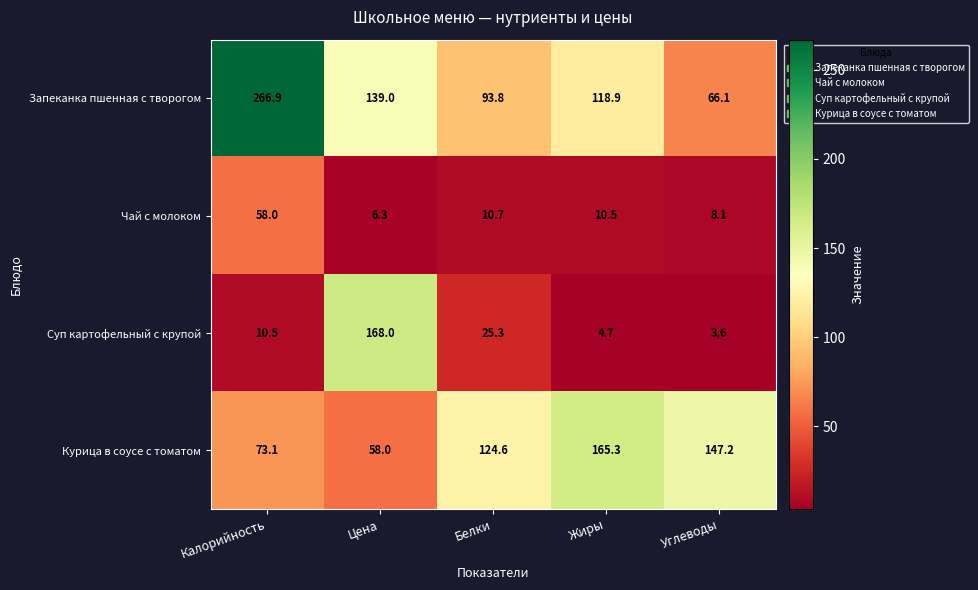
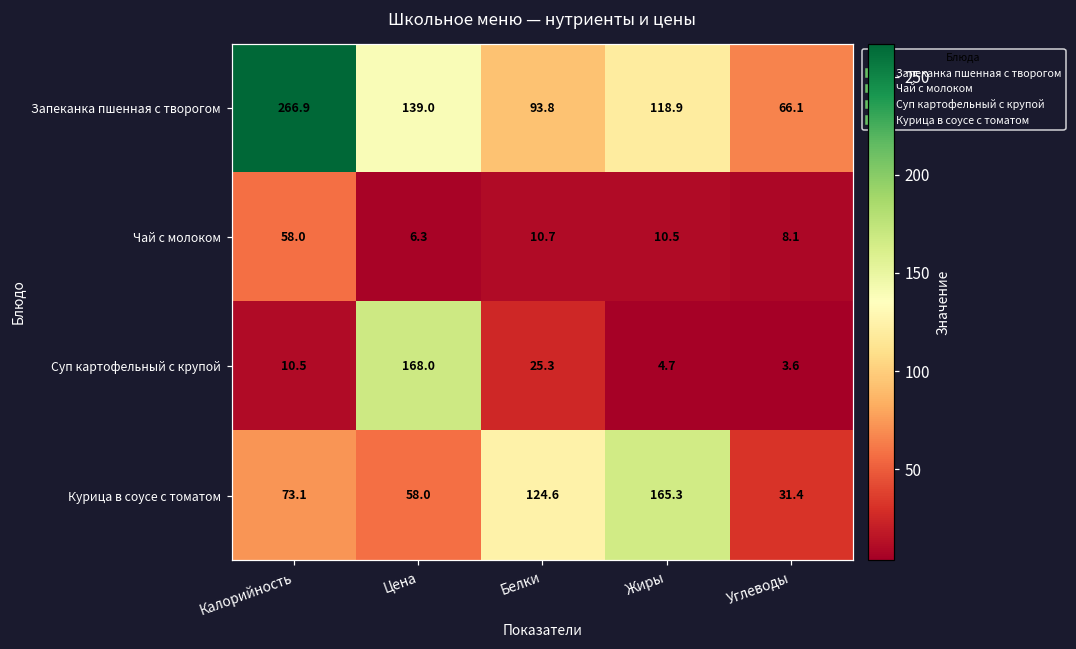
  {
    "Запеканка пшенная с творогом": {
      "Калорийность": 266.9,
      "Цена": 139.0,
      "Белки": 93.8,
      "Жиры": 118.9,
      "Углеводы": 66.1
    },
    "Чай с молоком": {
      "Калорийность": 58.0,
      "Цена": 6.3,
      "Белки": 10.7,
      "Жиры": 10.5,
      "Углеводы": 8.1
    },
    "Суп картофельный с крупой": {
      "Калорийность": 10.5,
      "Цена": 168.0,
      "Белки": 25.3,
      "Жиры": 4.7,
      "Углеводы": 3.6
    },
    "Курица в соусе с томатом": {
      "Калорийность": 73.1,
      "Цена": 58.0,
      "Белки": 124.6,
      "Жиры": 165.3,
-     "Углеводы": 147.2
+     "Углеводы": 31.4
    }
  }
